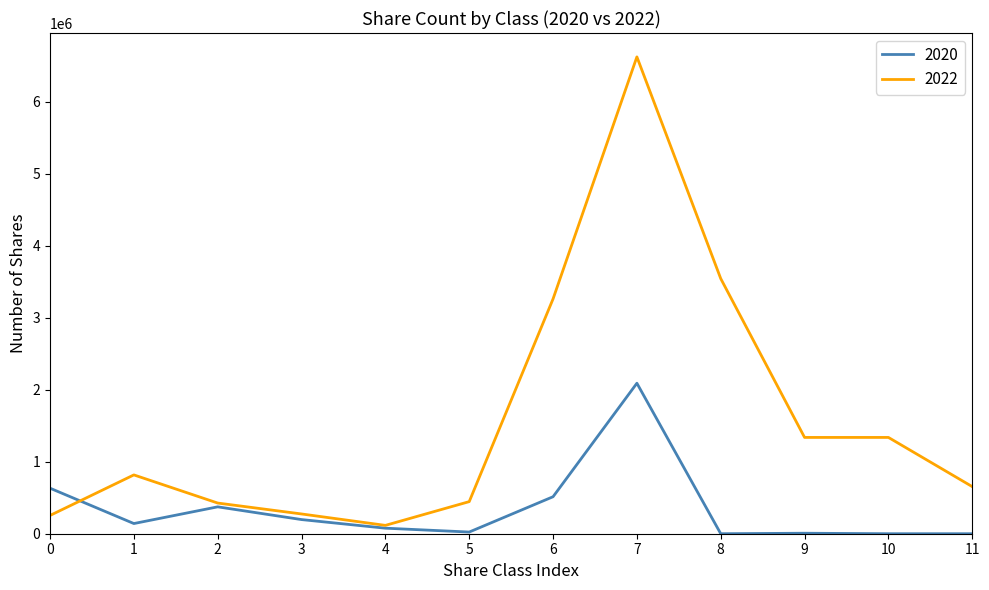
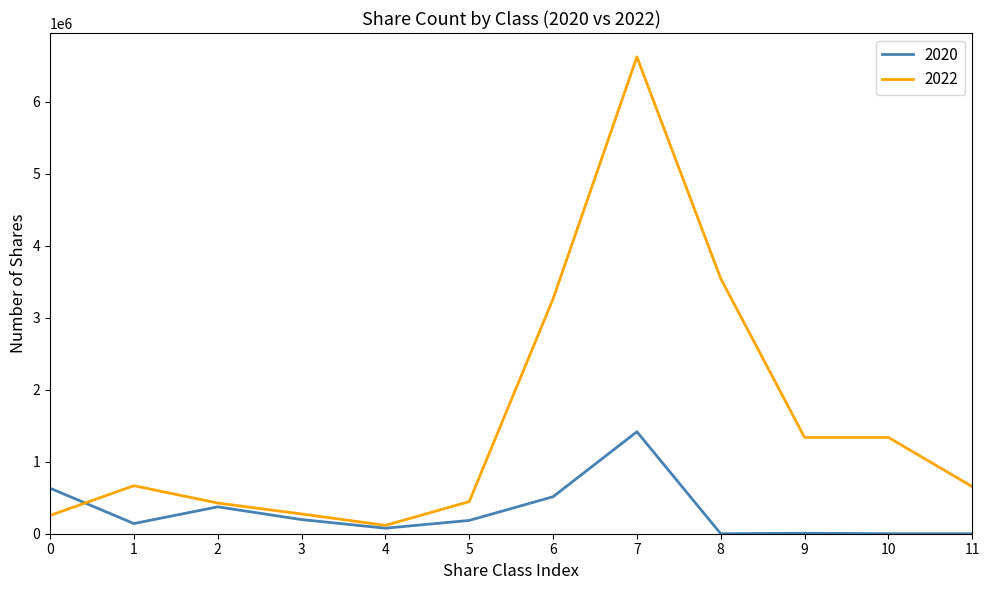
  {
    "2020": {
      "0": 600000,
      "1": 100000,
      "2": 400000,
      "3": 200000,
      "4": 100000,
-     "5": 0,
+     "5": 200000,
      "6": 500000,
-     "7": 2100000,
+     "7": 1400000,
      "8": 0,
      "9": 0,
      "10": 0,
      "11": 0
    },
    "2022": {
      "0": 300000,
-     "1": 800000,
+     "1": 700000,
      "2": 400000,
      "3": 300000,
      "4": 100000,
      "5": 400000,
      "6": 3300000,
      "7": 6600000,
      "8": 3500000,
      "9": 1300000,
      "10": 1300000,
      "11": 700000
    }
  }
